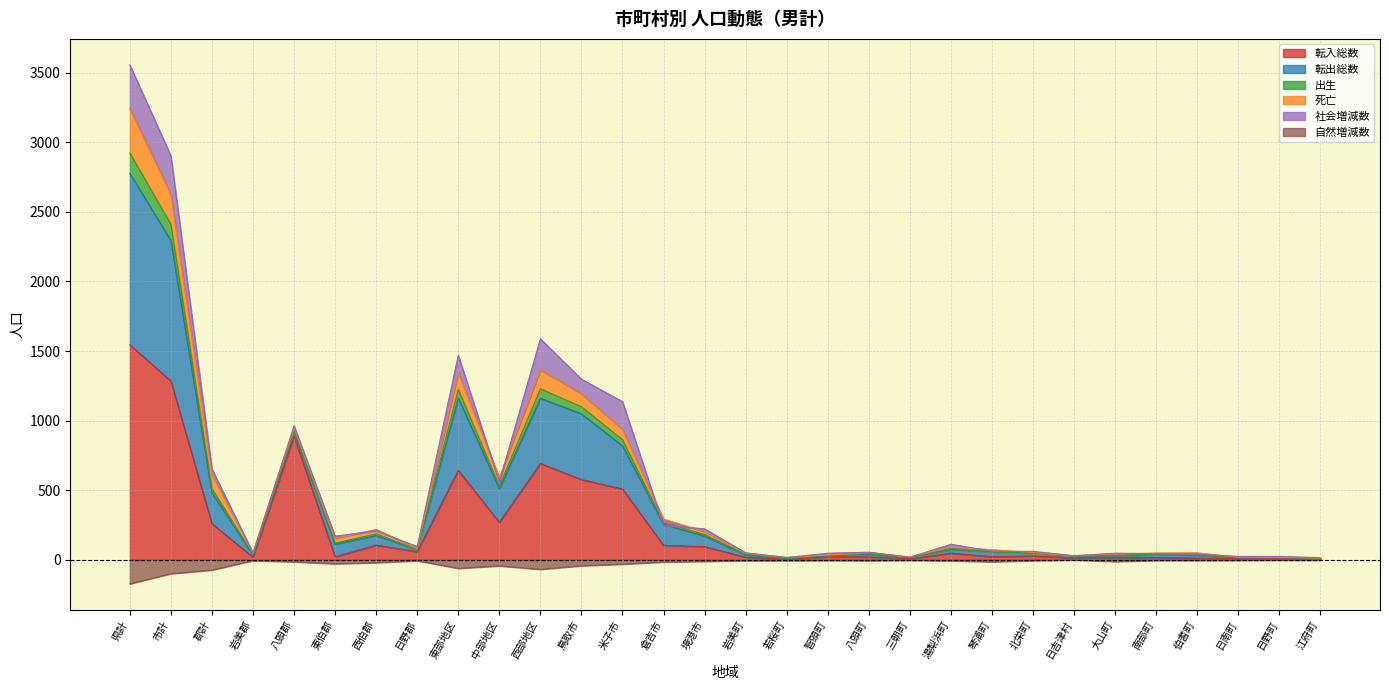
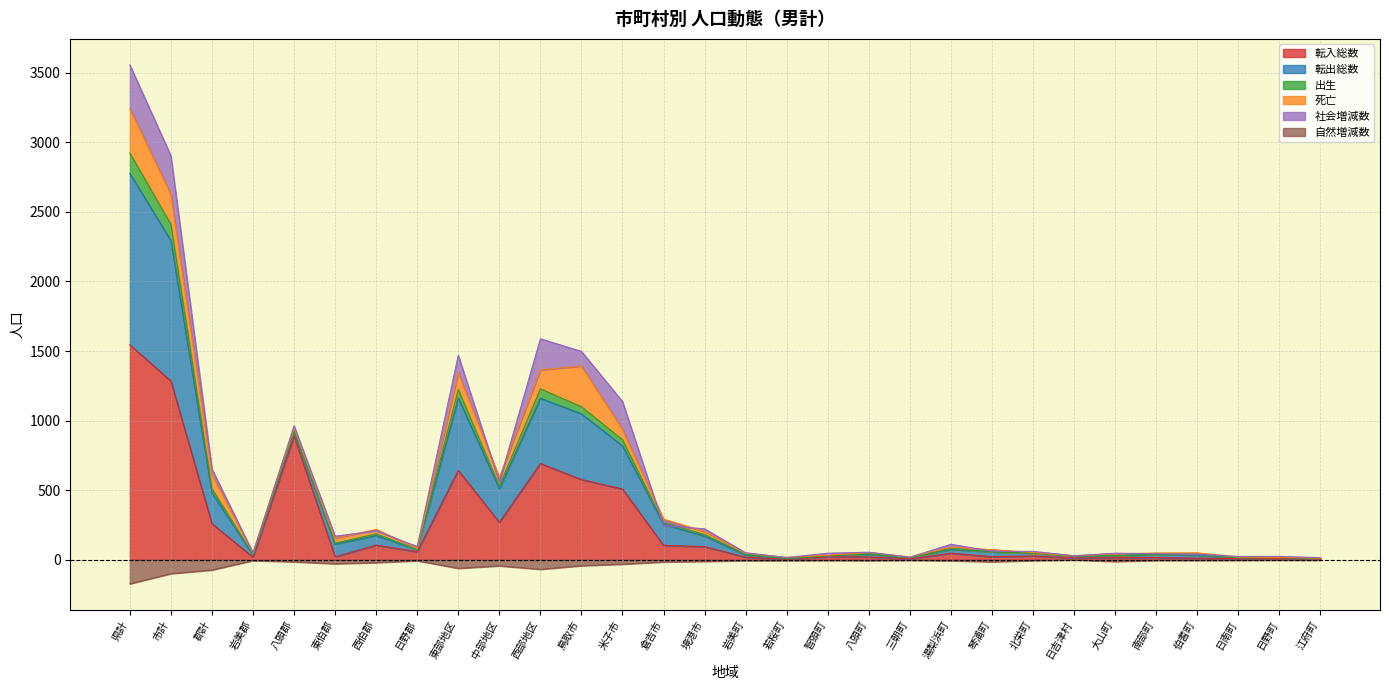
  {
    "転入総数": {
      "県計": 1550,
      "市計": 1290,
      "郡計": 260,
      "八頭郡": 890,
      "東伯郡": 20,
      "西伯郡": 110,
      "東部地区": 640,
      "中部地区": 270,
      "西部地区": 690,
      "鳥取市": 580,
      "米子市": 510,
      "倉吉市": 100,
      "境港市": 100,
      "八頭町": 20,
      "湯梨浜町": 50,
      "琴浦町": 20,
      "北栄町": 30
    },
    "転出総数": {
      "県計": 1230,
      "市計": 1010,
      "郡計": 220,
      "東部地区": 520,
      "西部地区": 470,
      "鳥取市": 470,
      "米子市": 310
    },
    "出生": {
      "県計": 150,
      "市計": 120,
      "郡計": 30,
      "東部地区": 60,
      "西部地区": 70,
      "鳥取市": 50,
      "米子市": 40
    },
    "死亡": {
      "県計": 320,
      "市計": 220,
      "郡計": 100,
      "東部地区": 120,
      "西部地区": 140,
-     "鳥取市": 90,
+     "鳥取市": 290,
      "米子市": 80,
      "境港市": 20
    }
  }
